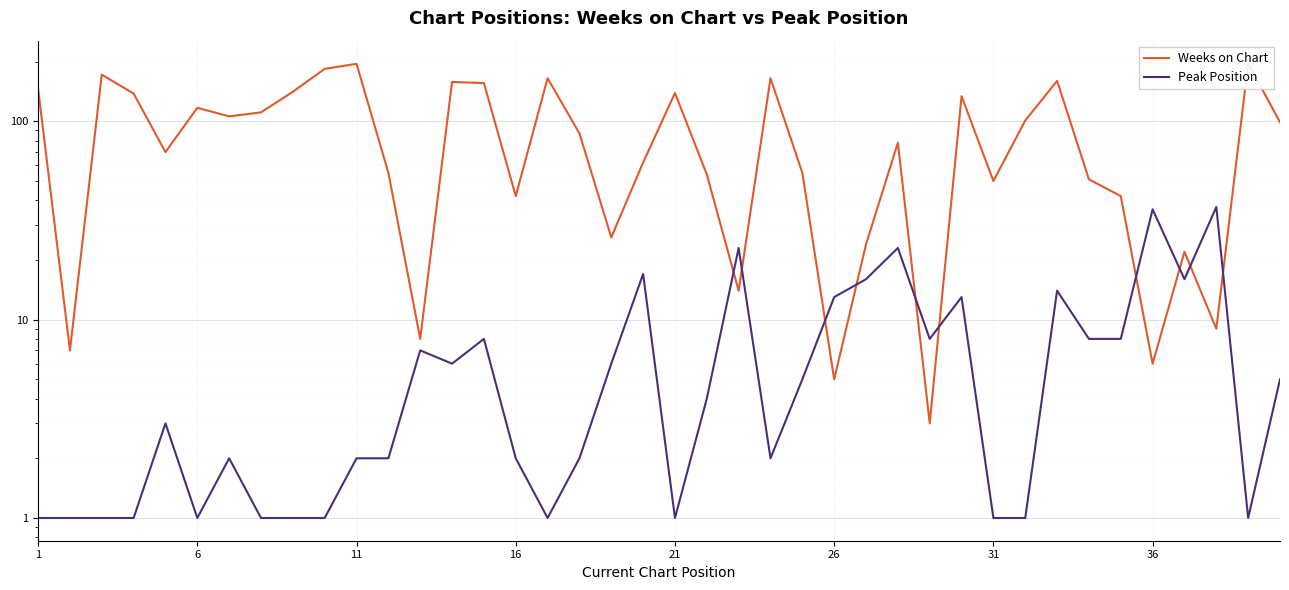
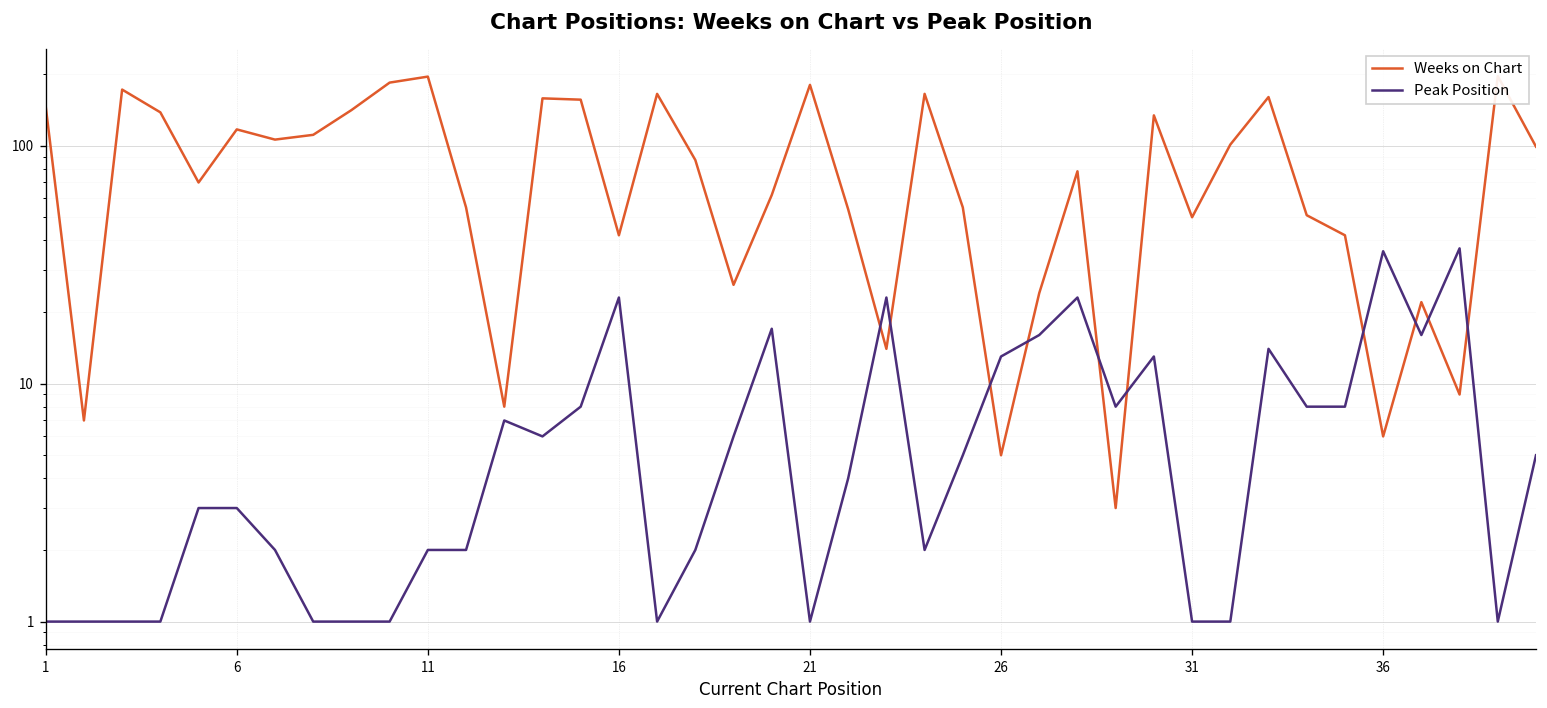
  {
    "Weeks on Chart": {
      "1": 150,
      "6": 120,
      "11": 200,
      "16": 42,
-     "21": 140,
+     "21": 180,
      "26": 5,
      "31": 50,
      "36": 6
    },
    "Peak Position": {
      "1": 1,
-     "6": 1,
+     "6": 3,
      "11": 2,
-     "16": 2,
+     "16": 23,
      "21": 1,
      "26": 13,
      "31": 1,
      "36": 36
    }
  }
